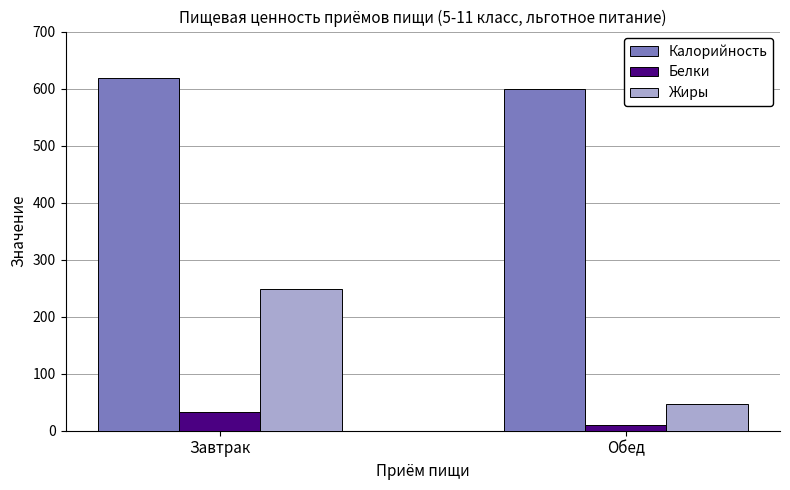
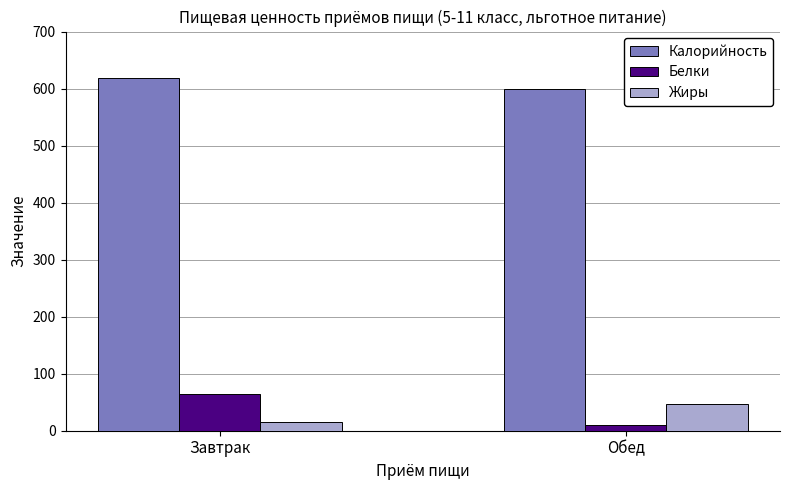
  {
    "Калорийность": {
      "Завтрак": 620,
      "Обед": 600
    },
    "Белки": {
-     "Завтрак": 30,
+     "Завтрак": 70,
      "Обед": 10
    },
    "Жиры": {
-     "Завтрак": 250,
+     "Завтрак": 20,
      "Обед": 50
    }
  }
